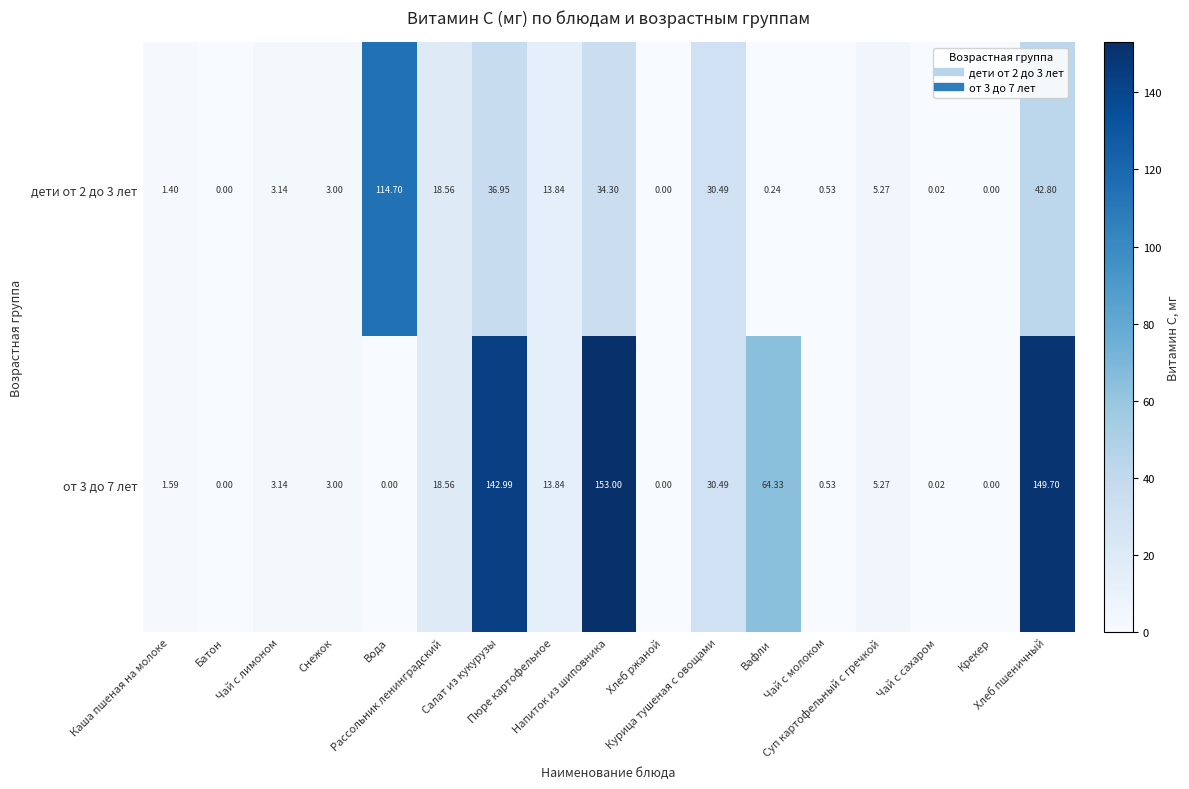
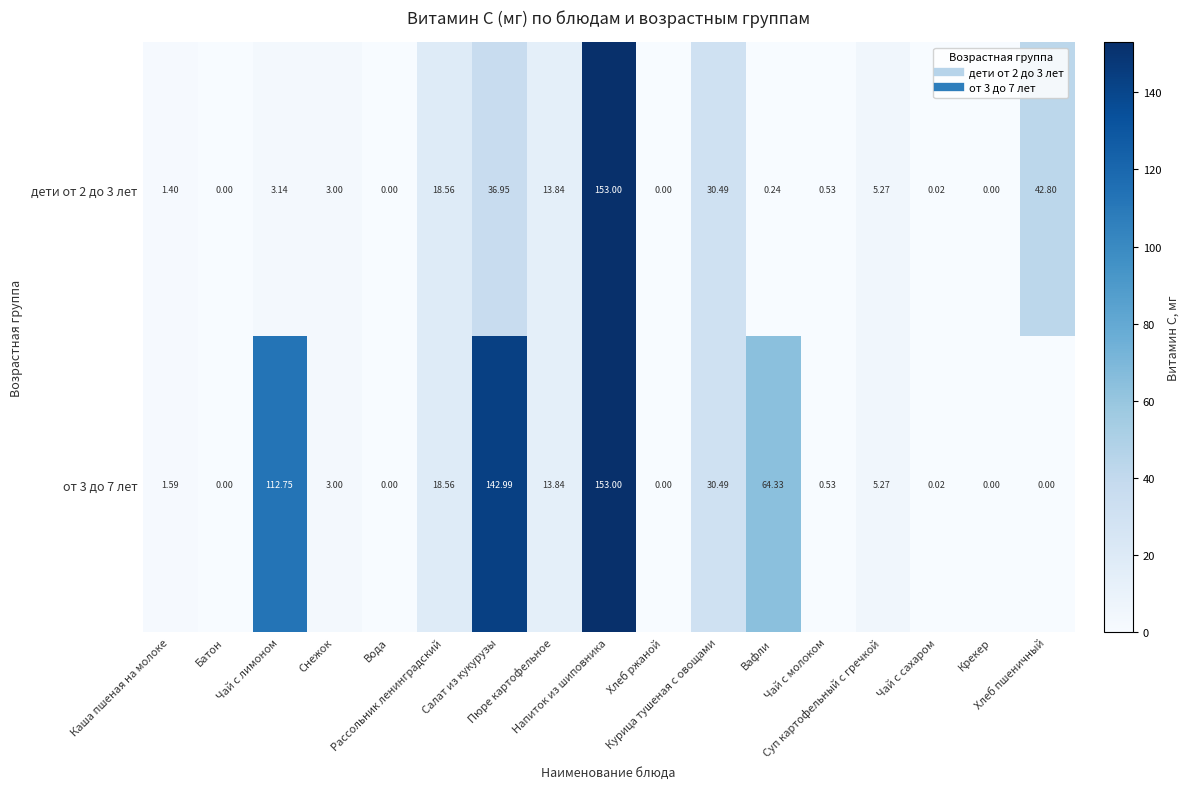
  {
    "дети от 2 до 3 лет": {
      "Каша пшеная на молоке": 1.40,
      "Батон": 0.00,
      "Чай с лимоном": 3.14,
      "Снежок": 3.00,
-     "Вода": 114.70,
+     "Вода": 0.00,
      "Рассольник ленинградский": 18.56,
      "Салат из кукурузы": 36.95,
      "Пюре картофельное": 13.84,
-     "Напиток из шиповника": 34.30,
+     "Напиток из шиповника": 153.00,
      "Хлеб ржаной": 0.00,
      "Курица тушеная с овощами": 30.49,
      "Вафли": 0.24,
      "Чай с молоком": 0.53,
      "Суп картофельный с гречкой": 5.27,
      "Чай с сахаром": 0.02,
      "Крекер": 0.00,
      "Хлеб пшеничный": 42.80
    },
    "от 3 до 7 лет": {
      "Каша пшеная на молоке": 1.59,
      "Батон": 0.00,
-     "Чай с лимоном": 3.14,
+     "Чай с лимоном": 112.75,
      "Снежок": 3.00,
      "Вода": 0.00,
      "Рассольник ленинградский": 18.56,
      "Салат из кукурузы": 142.99,
      "Пюре картофельное": 13.84,
      "Напиток из шиповника": 153.00,
      "Хлеб ржаной": 0.00,
      "Курица тушеная с овощами": 30.49,
      "Вафли": 64.33,
      "Чай с молоком": 0.53,
      "Суп картофельный с гречкой": 5.27,
      "Чай с сахаром": 0.02,
      "Крекер": 0.00,
-     "Хлеб пшеничный": 149.70
+     "Хлеб пшеничный": 0.00
    }
  }
